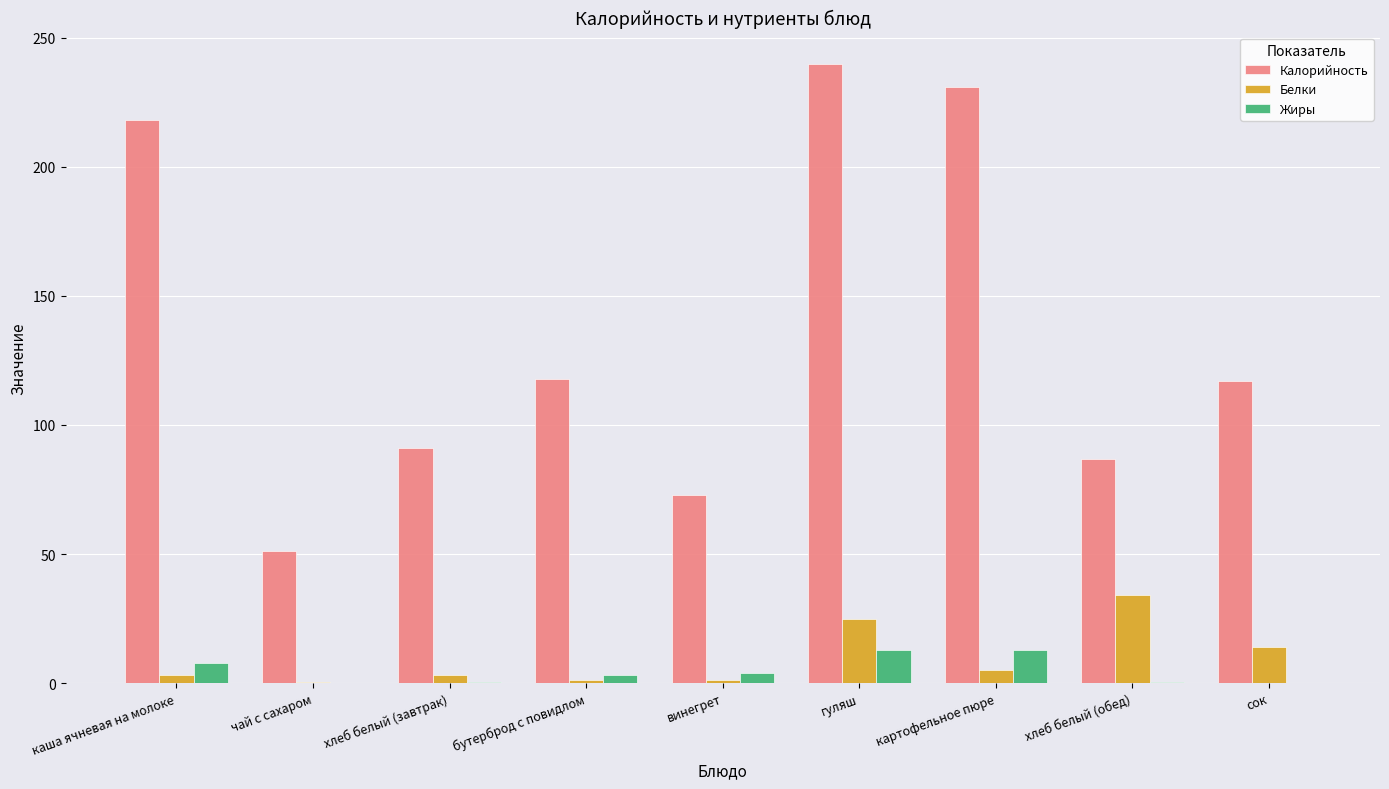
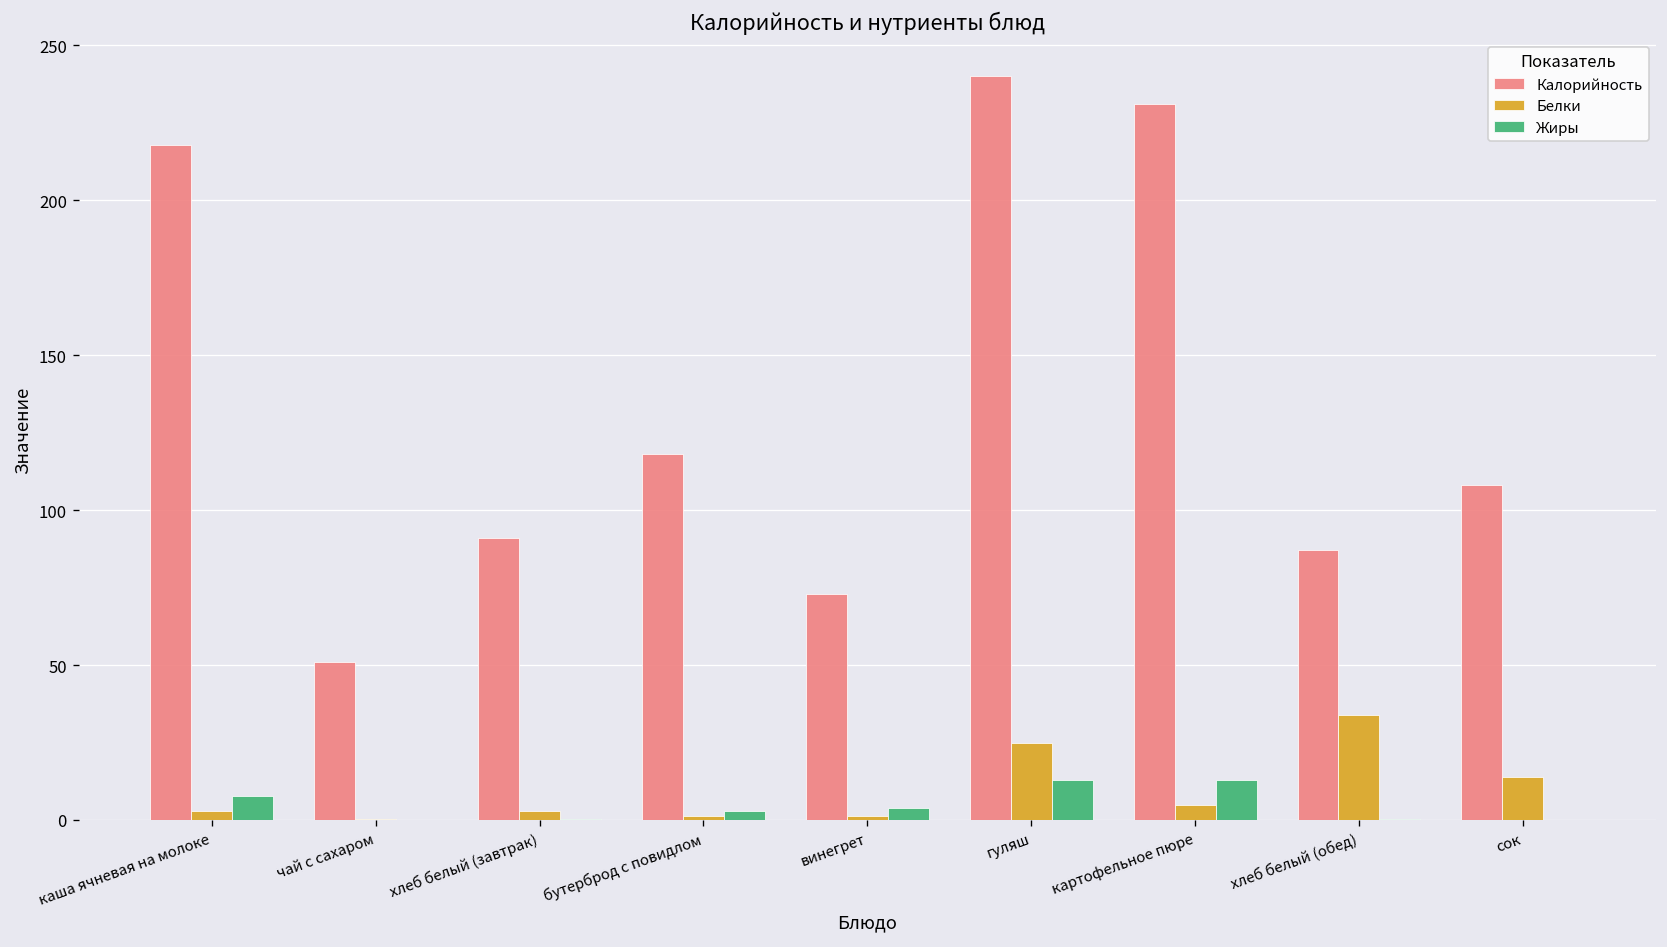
  {
    "Калорийность": {
      "каша ячневая на молоке": 218,
      "чай с сахаром": 51,
      "хлеб белый (завтрак)": 91,
      "бутерброд с повидлом": 118,
      "винегрет": 73,
      "гуляш": 240,
      "картофельное пюре": 231,
      "хлеб белый (обед)": 87,
-     "сок": 117
+     "сок": 108
    },
    "Белки": {
      "каша ячневая на молоке": 3,
      "хлеб белый (завтрак)": 3,
      "бутерброд с повидлом": 1,
      "винегрет": 1,
      "гуляш": 25,
      "картофельное пюре": 5,
      "хлеб белый (обед)": 34,
      "сок": 14
    },
    "Жиры": {
      "каша ячневая на молоке": 8,
      "чай с сахаром": 0,
      "бутерброд с повидлом": 3,
      "винегрет": 4,
      "гуляш": 13,
      "картофельное пюре": 13,
      "сок": 0
    }
  }
